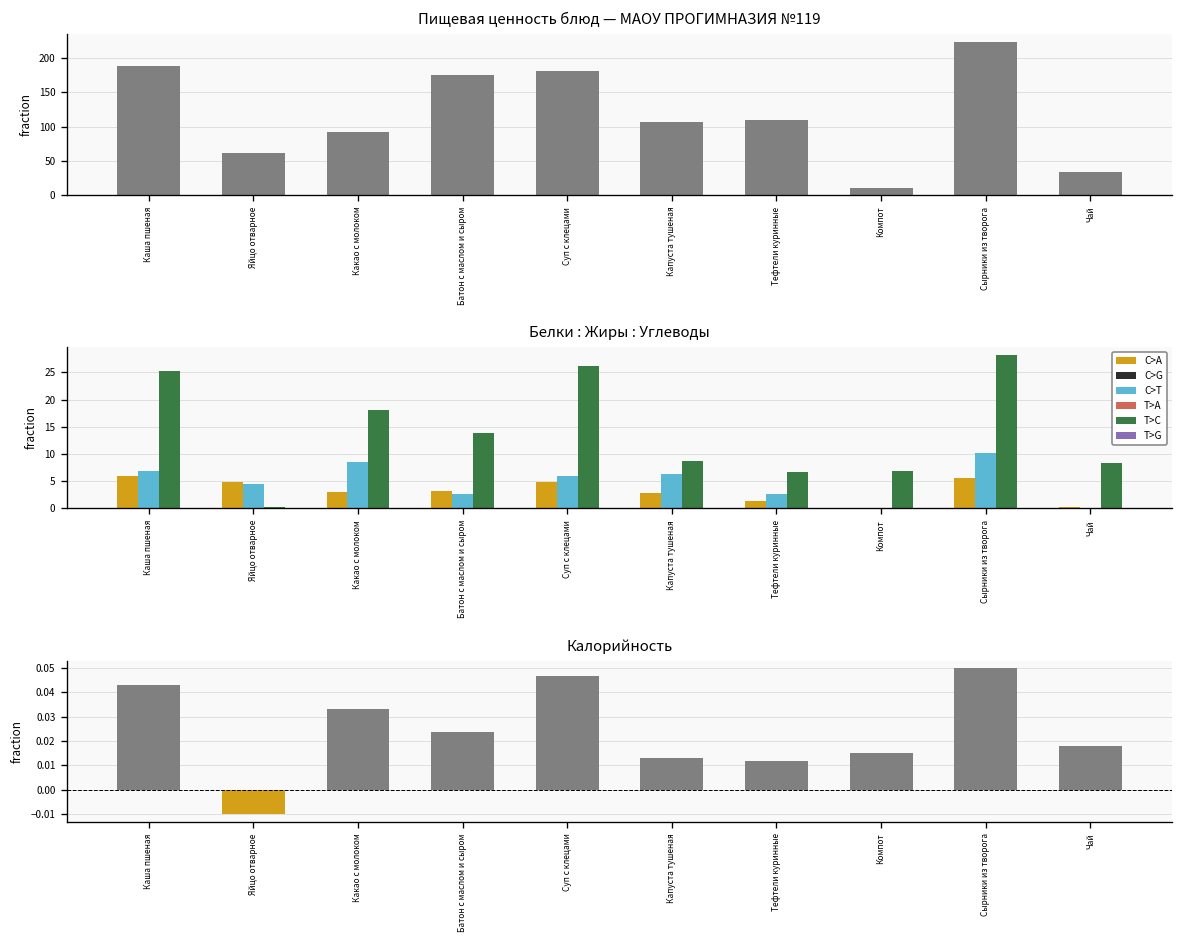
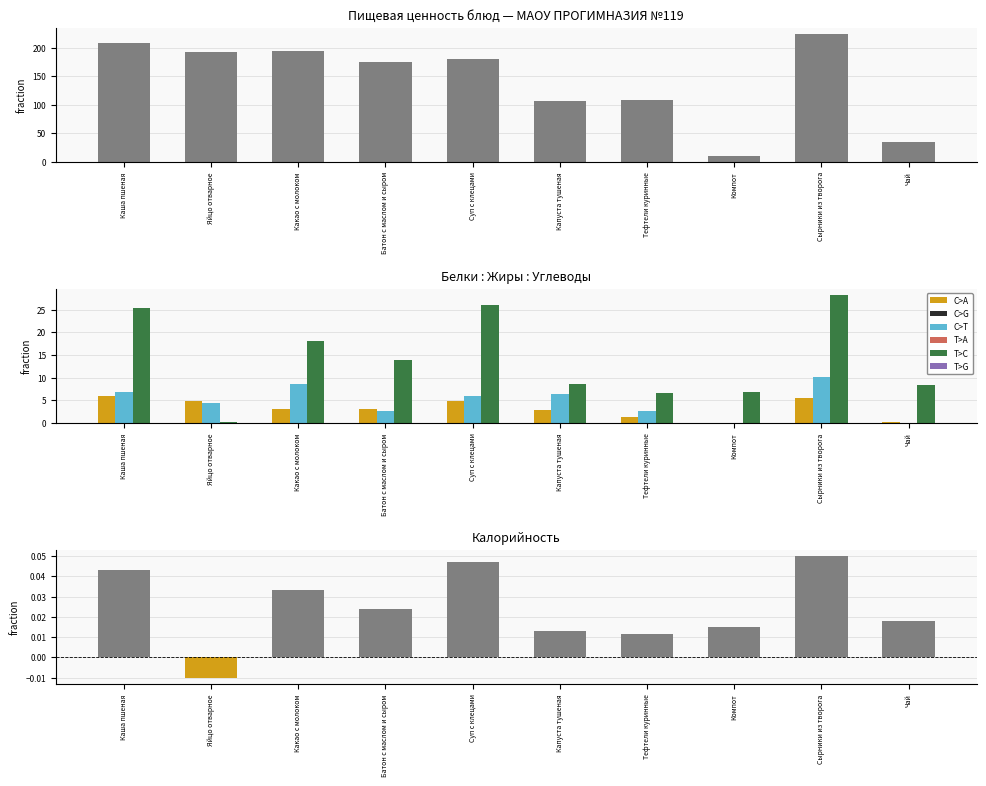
  {
    "Пищевая ценность блюд — МАОУ ПРОГИМНАЗИЯ №119": {
-     "Каша пшеная": 190,
-     "Яйцо отварное": 60,
-     "Какао с молоком": 90,
+     "Каша пшеная": 210,
+     "Яйцо отварное": 190,
+     "Какао с молоком": 190,
      "Батон с маслом и сыром": 180,
      "Суп с клецами": 180,
      "Капуста тушеная": 110,
      "Тефтели куринные": 110,
      "Компот": 10,
      "Сырники из творога": 220,
      "Чай": 30
    },
    "Калорийность": {
      "Каша пшеная": 0.043,
      "Яйцо отварное": -0.010,
      "Какао с молоком": 0.033,
      "Батон с маслом и сыром": 0.024,
      "Суп с клецами": 0.047,
      "Капуста тушеная": 0.013,
      "Тефтели куринные": 0.012,
      "Компот": 0.015,
      "Сырники из творога": 0.050,
      "Чай": 0.018
    }
  }
